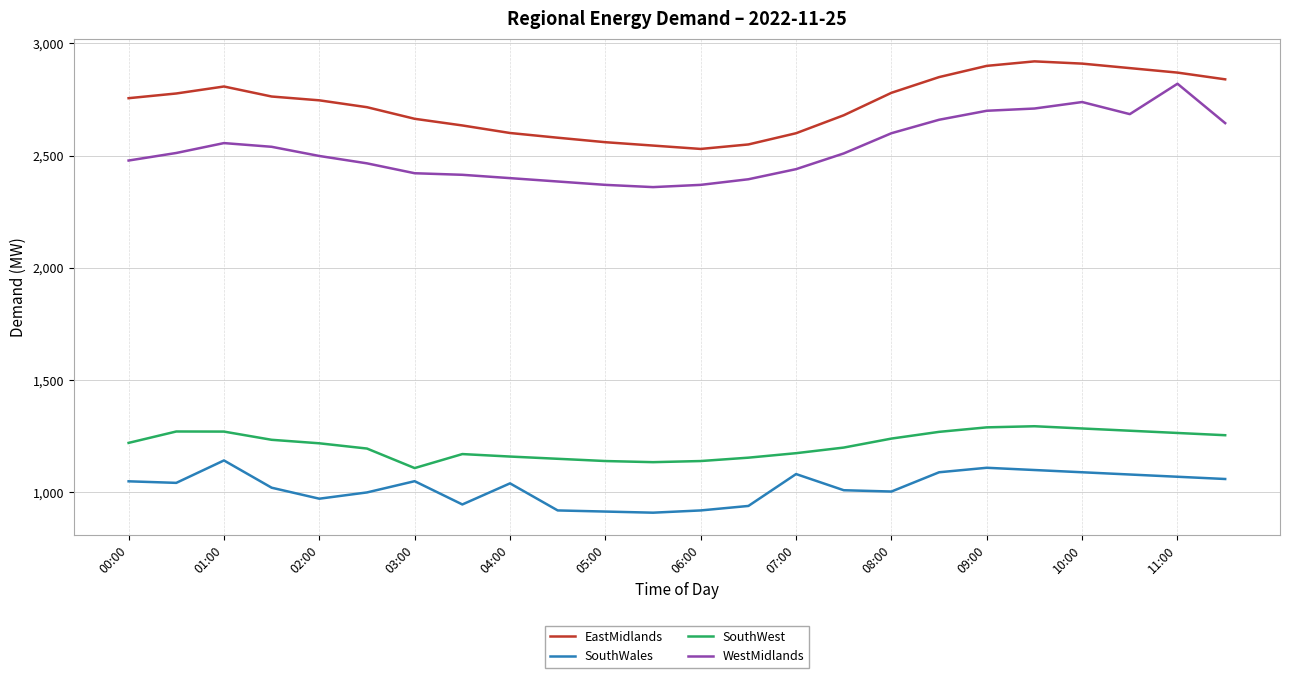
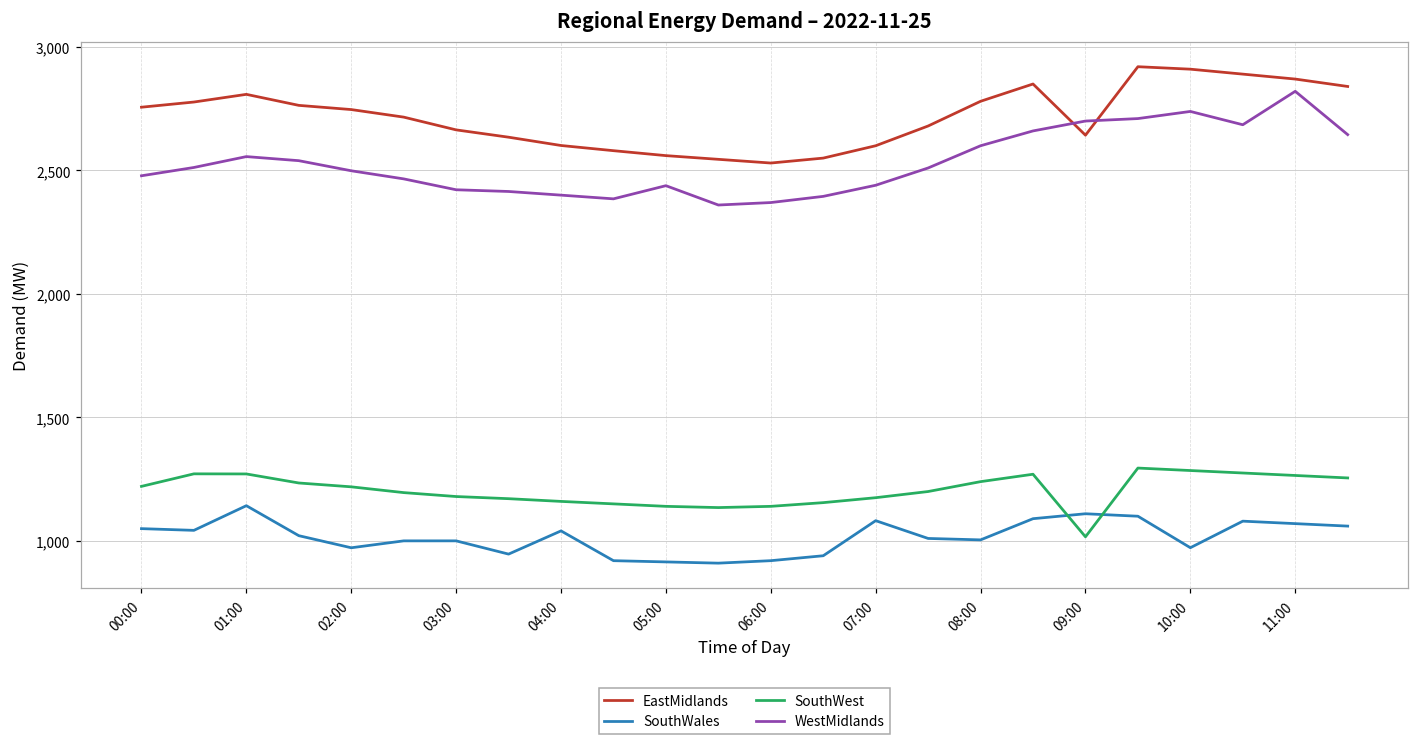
  {
    "EastMidlands": {
      "00:00": "2,760",
      "01:00": "2,810",
      "02:00": "2,750",
      "03:00": "2,660",
      "04:00": "2,600",
      "05:00": "2,560",
      "06:00": "2,530",
      "07:00": "2,600",
      "08:00": "2,780",
-     "09:00": "2,900",
+     "09:00": "2,640",
      "10:00": "2,910",
      "11:00": "2,870"
    },
    "SouthWales": {
      "00:00": "1,050",
      "01:00": "1,140",
      "02:00": "970",
-     "03:00": "1,050",
+     "03:00": "1,000",
      "04:00": "1,040",
      "05:00": "920",
      "06:00": "920",
      "07:00": "1,080",
      "08:00": "1,000",
      "09:00": "1,110",
-     "10:00": "1,090",
+     "10:00": "970",
      "11:00": "1,070"
    },
    "SouthWest": {
      "00:00": "1,220",
      "01:00": "1,270",
      "02:00": "1,220",
-     "03:00": "1,110",
+     "03:00": "1,180",
      "04:00": "1,160",
      "05:00": "1,140",
      "06:00": "1,140",
      "07:00": "1,180",
      "08:00": "1,240",
-     "09:00": "1,290",
+     "09:00": "1,020",
      "10:00": "1,290",
      "11:00": "1,270"
    },
    "WestMidlands": {
      "00:00": "2,480",
      "01:00": "2,560",
      "02:00": "2,500",
      "03:00": "2,420",
      "04:00": "2,400",
-     "05:00": "2,370",
+     "05:00": "2,440",
      "06:00": "2,370",
      "07:00": "2,440",
      "08:00": "2,600",
      "09:00": "2,700",
      "10:00": "2,740",
      "11:00": "2,820"
    }
  }
